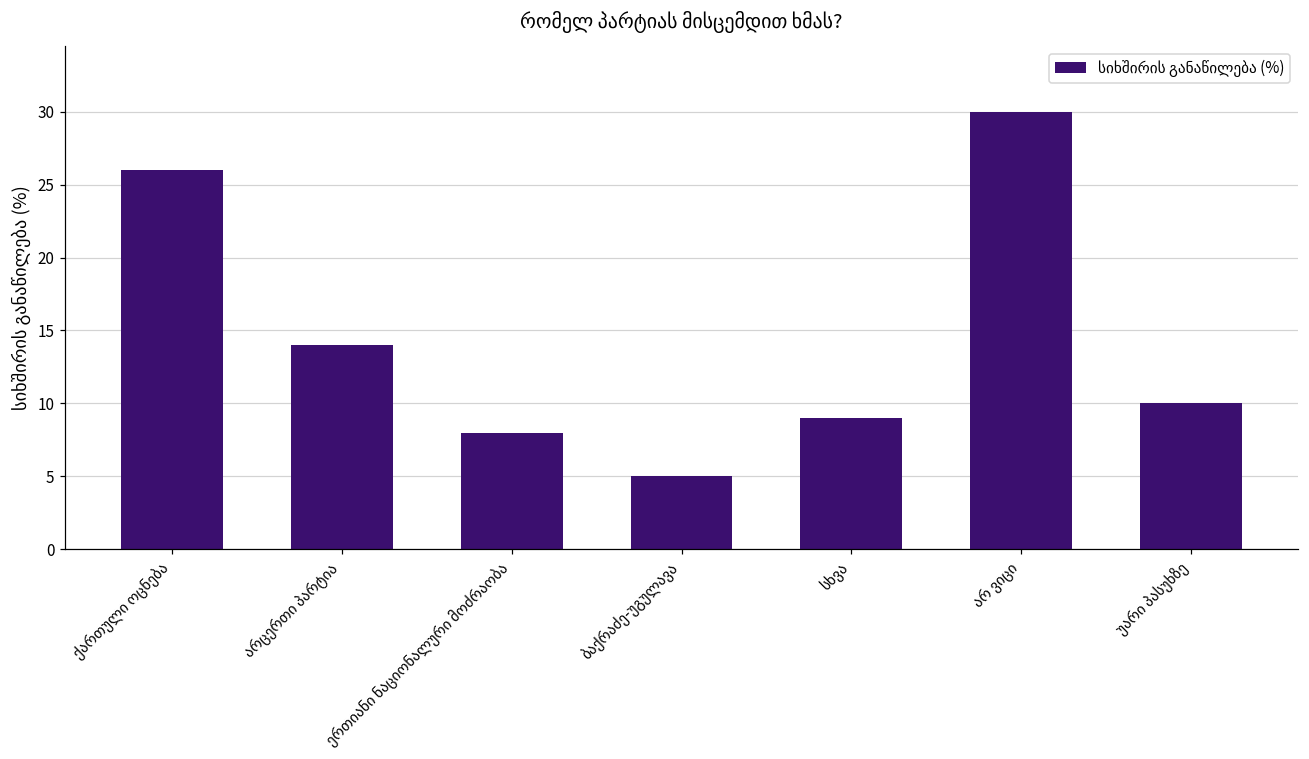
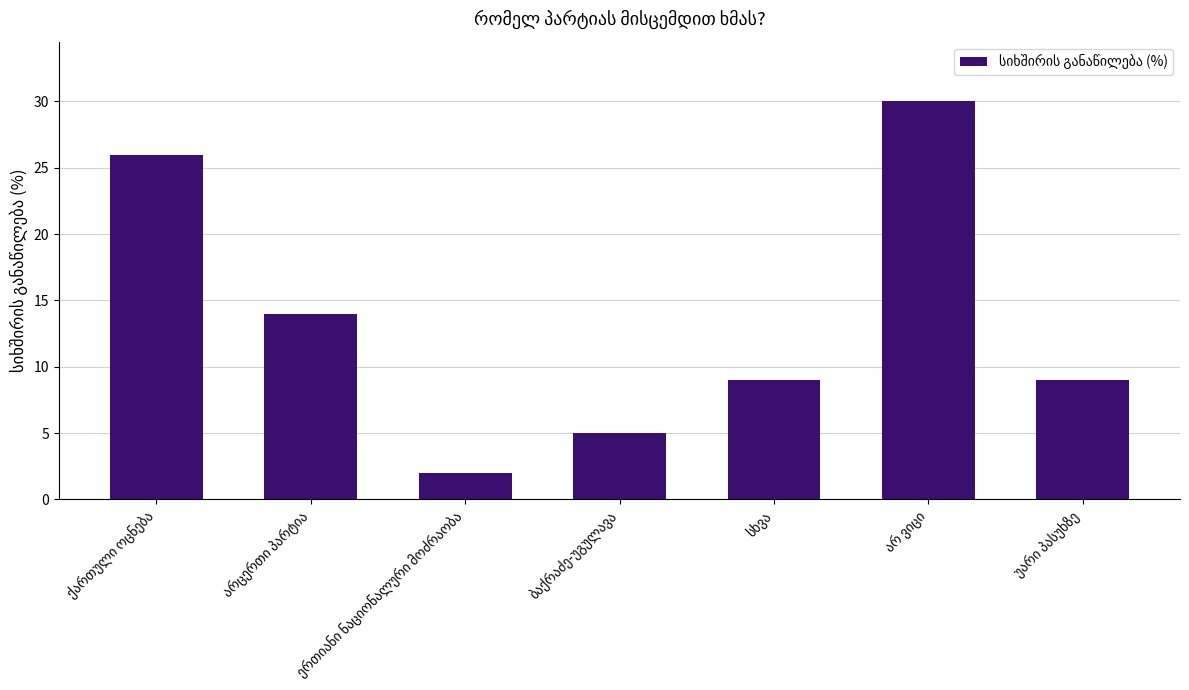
  {
    "ქართული ოცნება": 26,
    "არცერთი პარტია": 14,
-   "ერთიანი ნაციონალური მოძრაობა": 8,
+   "ერთიანი ნაციონალური მოძრაობა": 2,
    "ბაქრაძე-უგულავა": 5,
    "სხვა": 9,
    "არ ვიცი": 30,
-   "უარი პასუხზე": 10
+   "უარი პასუხზე": 9
  }
